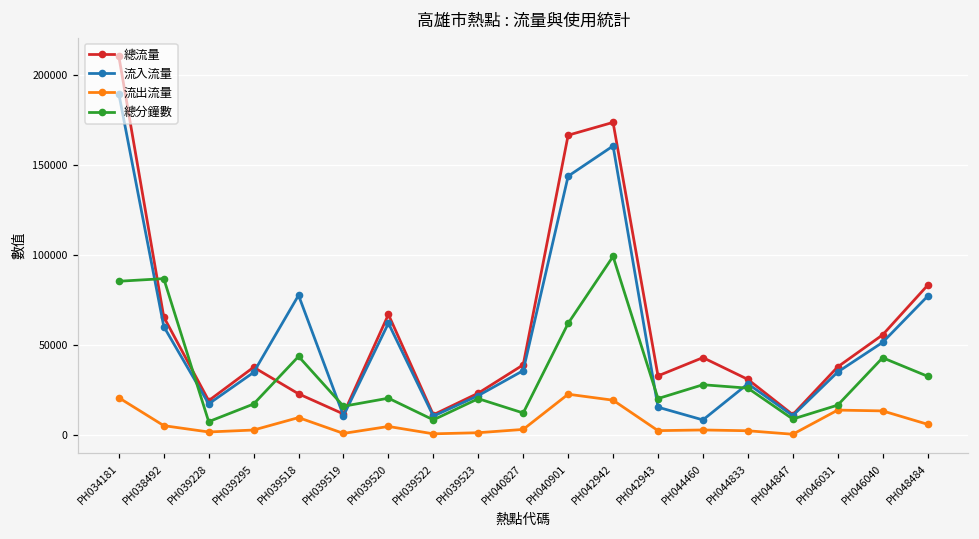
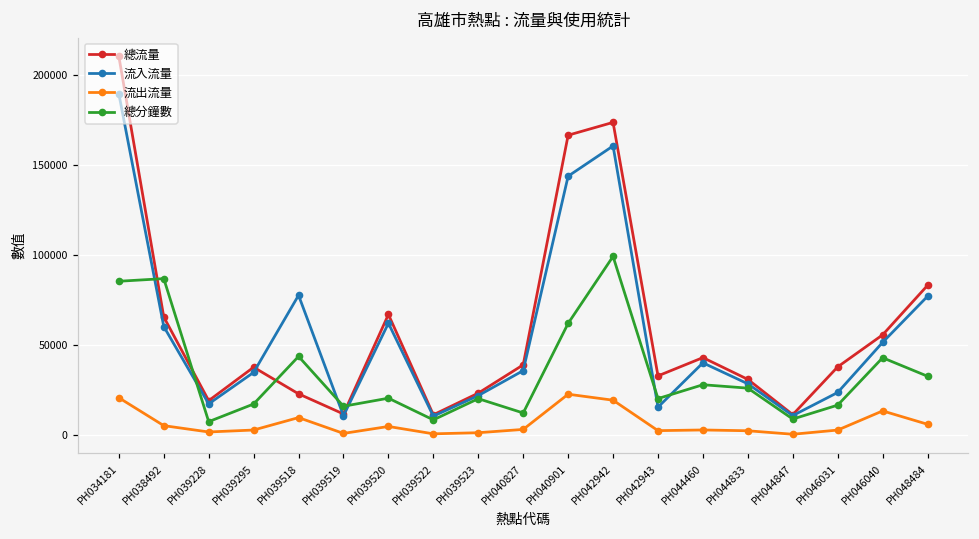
  {
    "總流量": {
      "PH038492": 66000,
      "PH039228": 19000,
      "PH039295": 38000,
      "PH039518": 23000,
      "PH039520": 67000,
      "PH040827": 39000,
      "PH040901": 167000,
      "PH042942": 174000,
      "PH042943": 33000,
      "PH044460": 43000,
      "PH044833": 31000,
      "PH046031": 38000,
      "PH046040": 56000,
      "PH048484": 83000
    },
    "流入流量": {
      "PH038492": 60000,
      "PH039228": 17000,
      "PH039295": 35000,
      "PH039518": 78000,
      "PH039520": 62000,
      "PH040827": 36000,
      "PH040901": 144000,
      "PH042942": 161000,
      "PH042943": 16000,
-     "PH044460": 8000,
+     "PH044460": 40000,
      "PH044833": 29000,
-     "PH046031": 35000,
+     "PH046031": 24000,
      "PH046040": 52000,
      "PH048484": 77000
    },
    "流出流量": {
      "PH034181": 21000,
      "PH038492": 5000,
      "PH039228": 2000,
      "PH039295": 3000,
      "PH039518": 10000,
      "PH039519": 1000,
      "PH039520": 5000,
      "PH039522": 1000,
      "PH039523": 1000,
      "PH040827": 3000,
      "PH040901": 23000,
      "PH042942": 19000,
      "PH042943": 3000,
      "PH044460": 3000,
      "PH044833": 2000,
      "PH044847": 1000,
-     "PH046031": 14000,
+     "PH046031": 3000,
      "PH046040": 13000,
      "PH048484": 6000
    },
    "總分鐘數": {
      "PH034181": 85000,
      "PH038492": 87000,
      "PH039228": 8000,
      "PH039295": 17000,
      "PH039518": 44000,
      "PH039519": 16000,
      "PH039520": 21000,
      "PH039522": 9000,
      "PH039523": 20000,
      "PH040827": 12000,
      "PH040901": 62000,
      "PH042942": 99000,
      "PH042943": 20000,
      "PH044460": 28000,
      "PH044833": 26000,
      "PH044847": 9000,
      "PH046031": 17000,
      "PH046040": 43000,
      "PH048484": 33000
    }
  }
